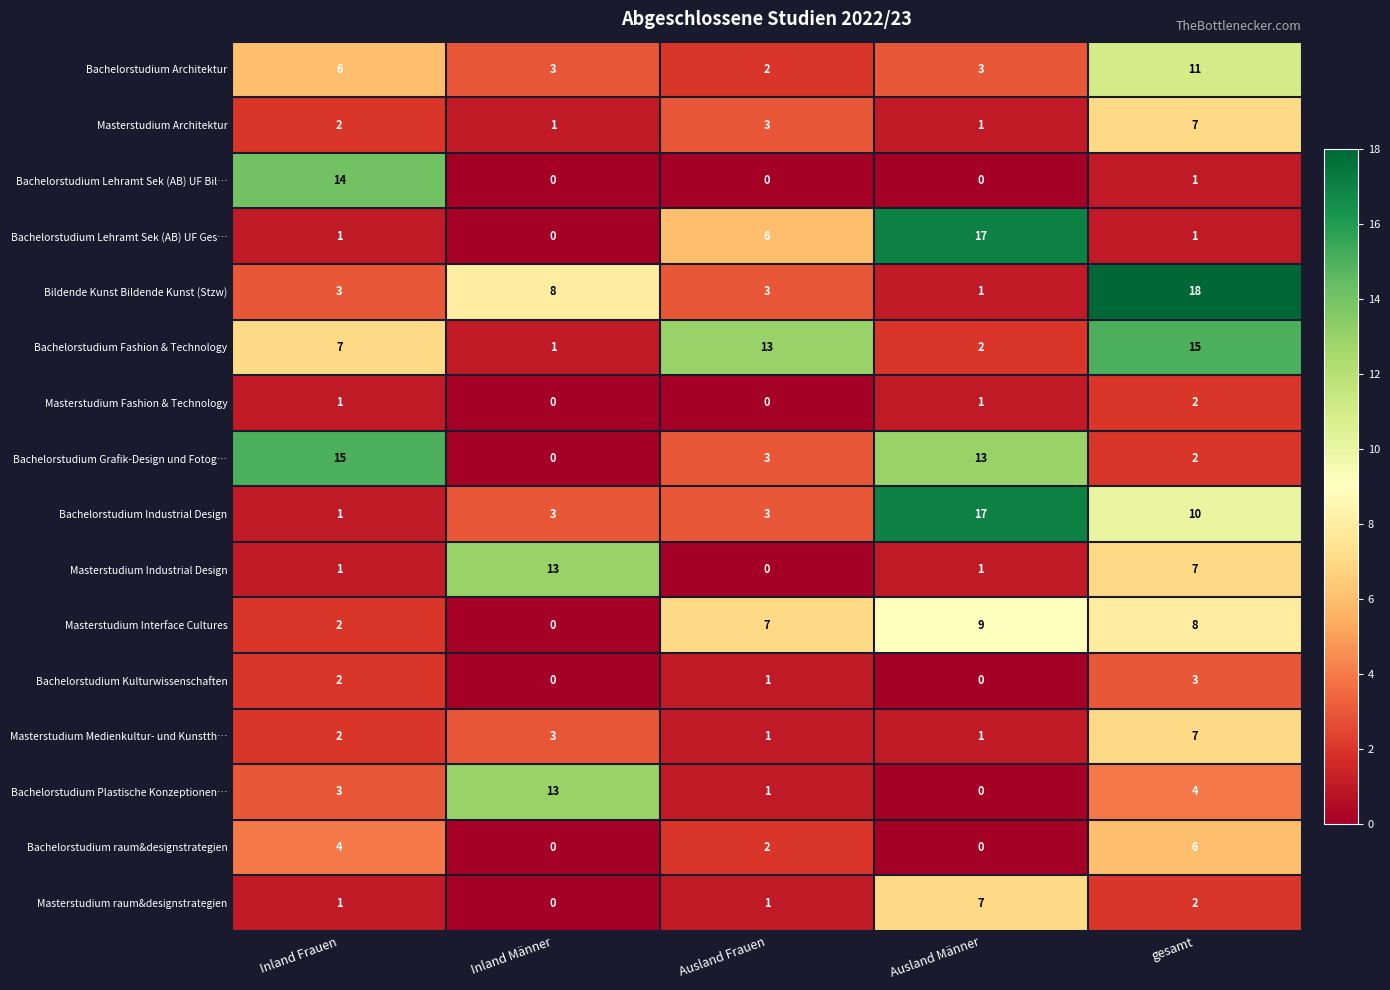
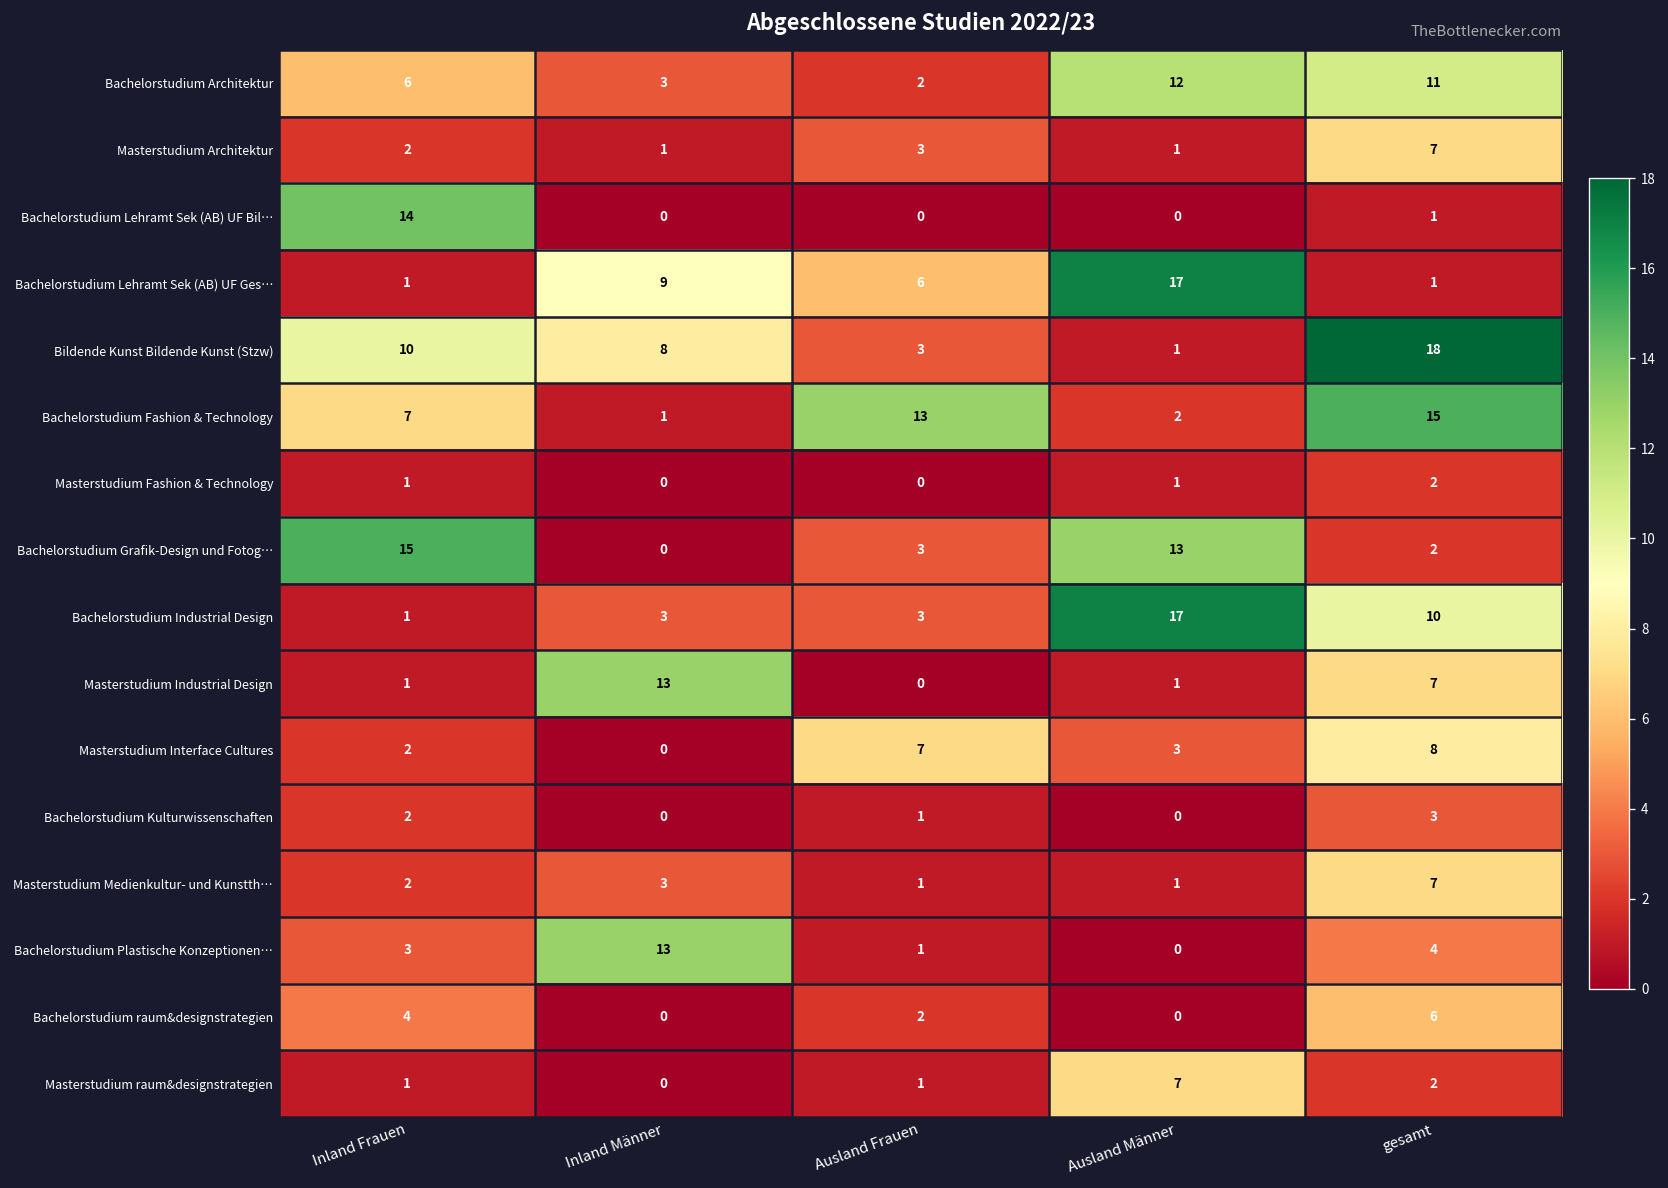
  {
    "Bachelorstudium Architektur": {
      "Inland Frauen": 6,
      "Inland Männer": 3,
      "Ausland Frauen": 2,
-     "Ausland Männer": 3,
+     "Ausland Männer": 12,
      "gesamt": 11
    },
    "Masterstudium Architektur": {
      "Inland Frauen": 2,
      "Inland Männer": 1,
      "Ausland Frauen": 3,
      "Ausland Männer": 1,
      "gesamt": 7
    },
    "Bachelorstudium Lehramt Sek (AB) UF Bil…": {
      "Inland Frauen": 14,
      "Inland Männer": 0,
      "Ausland Frauen": 0,
      "Ausland Männer": 0,
      "gesamt": 1
    },
    "Bachelorstudium Lehramt Sek (AB) UF Ges…": {
      "Inland Frauen": 1,
-     "Inland Männer": 0,
+     "Inland Männer": 9,
      "Ausland Frauen": 6,
      "Ausland Männer": 17,
      "gesamt": 1
    },
    "Bildende Kunst Bildende Kunst (Stzw)": {
-     "Inland Frauen": 3,
+     "Inland Frauen": 10,
      "Inland Männer": 8,
      "Ausland Frauen": 3,
      "Ausland Männer": 1,
      "gesamt": 18
    },
    "Bachelorstudium Fashion & Technology": {
      "Inland Frauen": 7,
      "Inland Männer": 1,
      "Ausland Frauen": 13,
      "Ausland Männer": 2,
      "gesamt": 15
    },
    "Masterstudium Fashion & Technology": {
      "Inland Frauen": 1,
      "Inland Männer": 0,
      "Ausland Frauen": 0,
      "Ausland Männer": 1,
      "gesamt": 2
    },
    "Bachelorstudium Grafik-Design und Fotog…": {
      "Inland Frauen": 15,
      "Inland Männer": 0,
      "Ausland Frauen": 3,
      "Ausland Männer": 13,
      "gesamt": 2
    },
    "Bachelorstudium Industrial Design": {
      "Inland Frauen": 1,
      "Inland Männer": 3,
      "Ausland Frauen": 3,
      "Ausland Männer": 17,
      "gesamt": 10
    },
    "Masterstudium Industrial Design": {
      "Inland Frauen": 1,
      "Inland Männer": 13,
      "Ausland Frauen": 0,
      "Ausland Männer": 1,
      "gesamt": 7
    },
    "Masterstudium Interface Cultures": {
      "Inland Frauen": 2,
      "Inland Männer": 0,
      "Ausland Frauen": 7,
-     "Ausland Männer": 9,
+     "Ausland Männer": 3,
      "gesamt": 8
    },
    "Bachelorstudium Kulturwissenschaften": {
      "Inland Frauen": 2,
      "Inland Männer": 0,
      "Ausland Frauen": 1,
      "Ausland Männer": 0,
      "gesamt": 3
    },
    "Masterstudium Medienkultur- und Kunstth…": {
      "Inland Frauen": 2,
      "Inland Männer": 3,
      "Ausland Frauen": 1,
      "Ausland Männer": 1,
      "gesamt": 7
    },
    "Bachelorstudium Plastische Konzeptionen…": {
      "Inland Frauen": 3,
      "Inland Männer": 13,
      "Ausland Frauen": 1,
      "Ausland Männer": 0,
      "gesamt": 4
    },
    "Bachelorstudium raum&designstrategien": {
      "Inland Frauen": 4,
      "Inland Männer": 0,
      "Ausland Frauen": 2,
      "Ausland Männer": 0,
      "gesamt": 6
    },
    "Masterstudium raum&designstrategien": {
      "Inland Frauen": 1,
      "Inland Männer": 0,
      "Ausland Frauen": 1,
      "Ausland Männer": 7,
      "gesamt": 2
    }
  }
